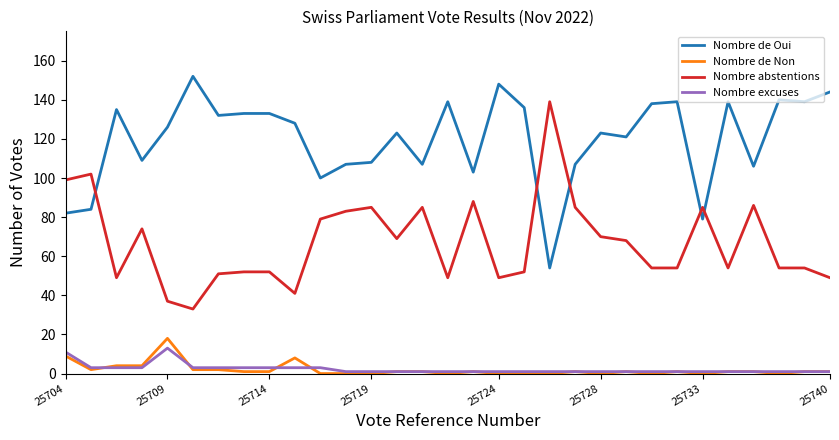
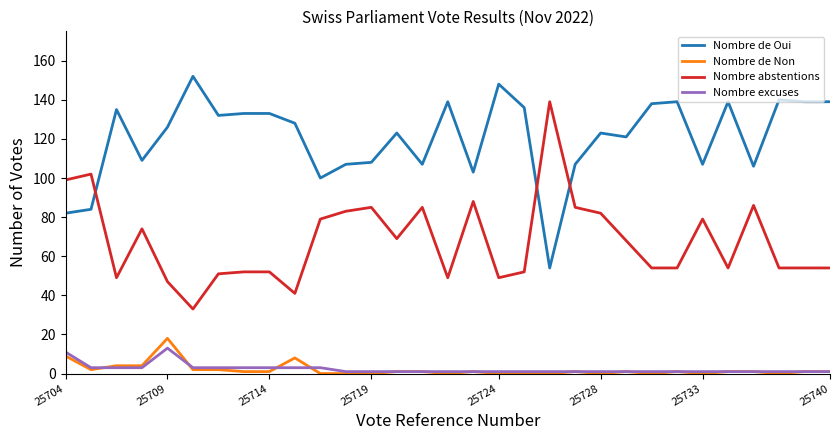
  {
    "Nombre de Oui": {
      "25704": 82,
      "25709": 126,
      "25714": 133,
      "25719": 108,
      "25724": 148,
      "25728": 123,
-     "25733": 79,
-     "25740": 144
+     "25733": 107,
+     "25740": 139
    },
    "Nombre de Non": {
      "25704": 9,
      "25709": 18,
      "25714": 1
    },
    "Nombre abstentions": {
      "25704": 99,
-     "25709": 37,
+     "25709": 47,
      "25714": 52,
      "25719": 85,
      "25724": 49,
-     "25728": 70,
-     "25733": 85,
-     "25740": 49
+     "25728": 82,
+     "25733": 79,
+     "25740": 54
    },
    "Nombre excuses": {
      "25704": 11,
      "25709": 13,
      "25714": 3
    }
  }
